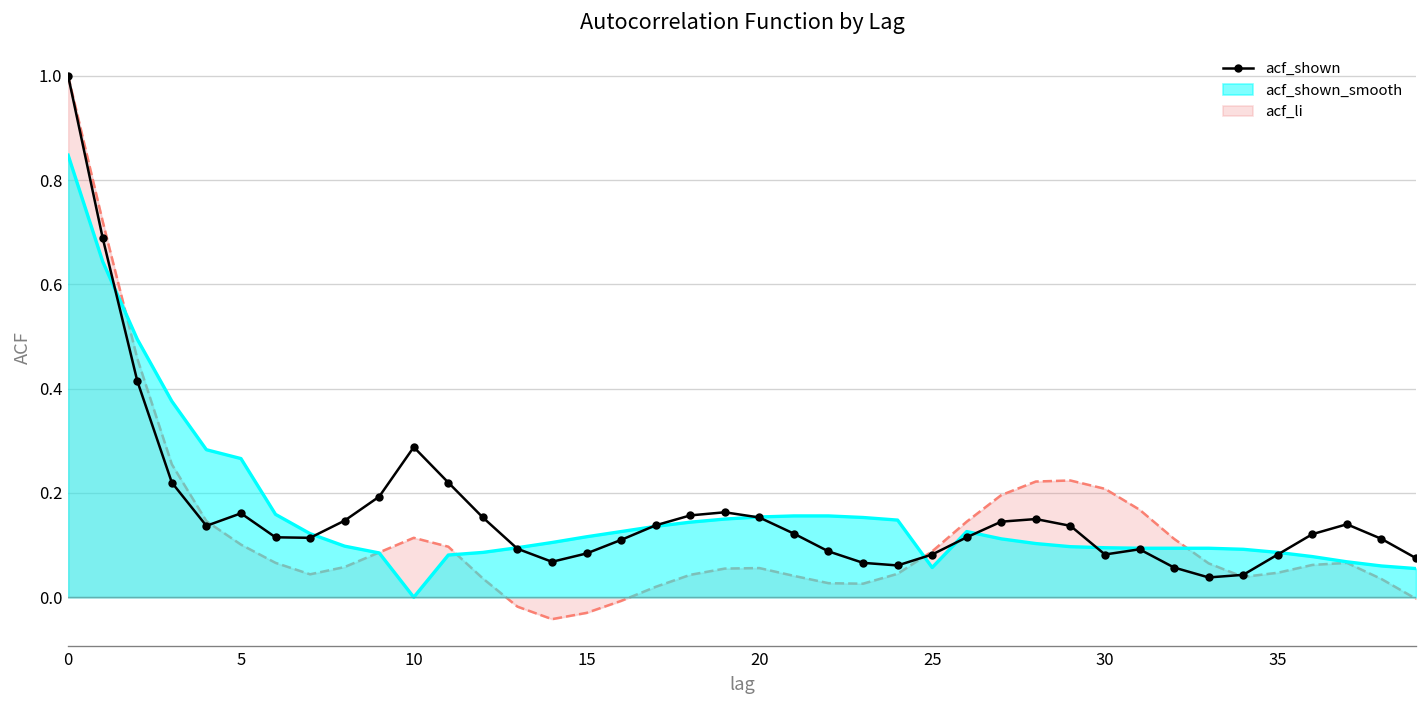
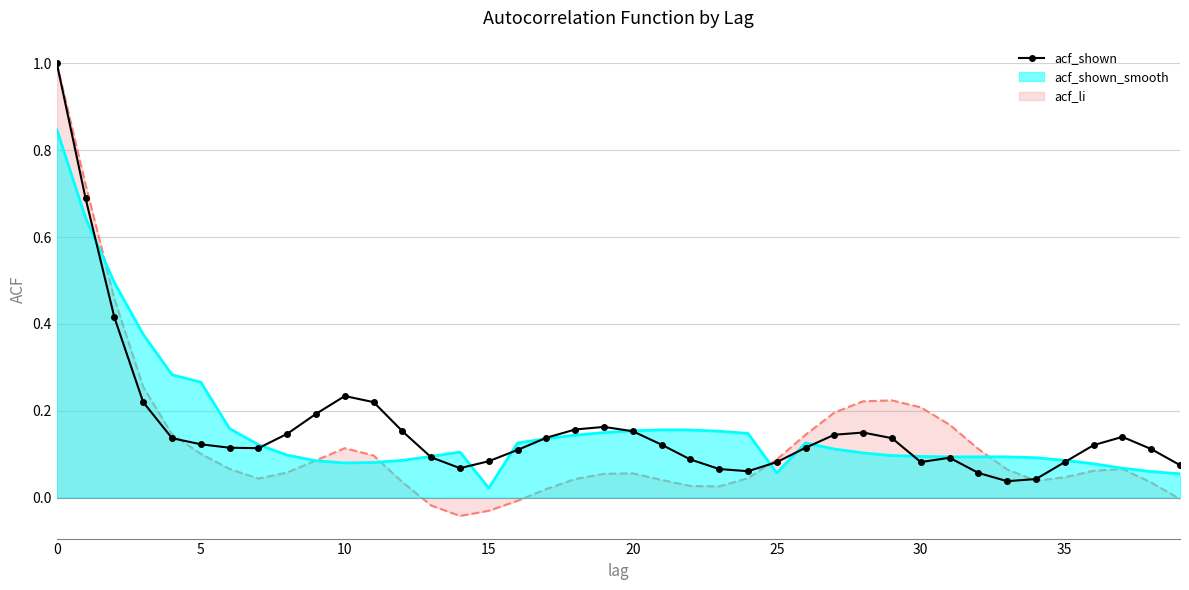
  {
    "acf_shown_smooth": {
      "0": 0.85,
      "5": 0.27,
-     "10": 0.00,
-     "15": 0.12,
+     "10": 0.08,
+     "15": 0.02,
      "25": 0.06,
      "30": 0.10
    },
    "acf_shown": {
-     "5": 0.16,
-     "10": 0.29,
+     "5": 0.12,
+     "10": 0.23,
      "15": 0.08,
      "25": 0.08,
      "30": 0.08
    }
  }
